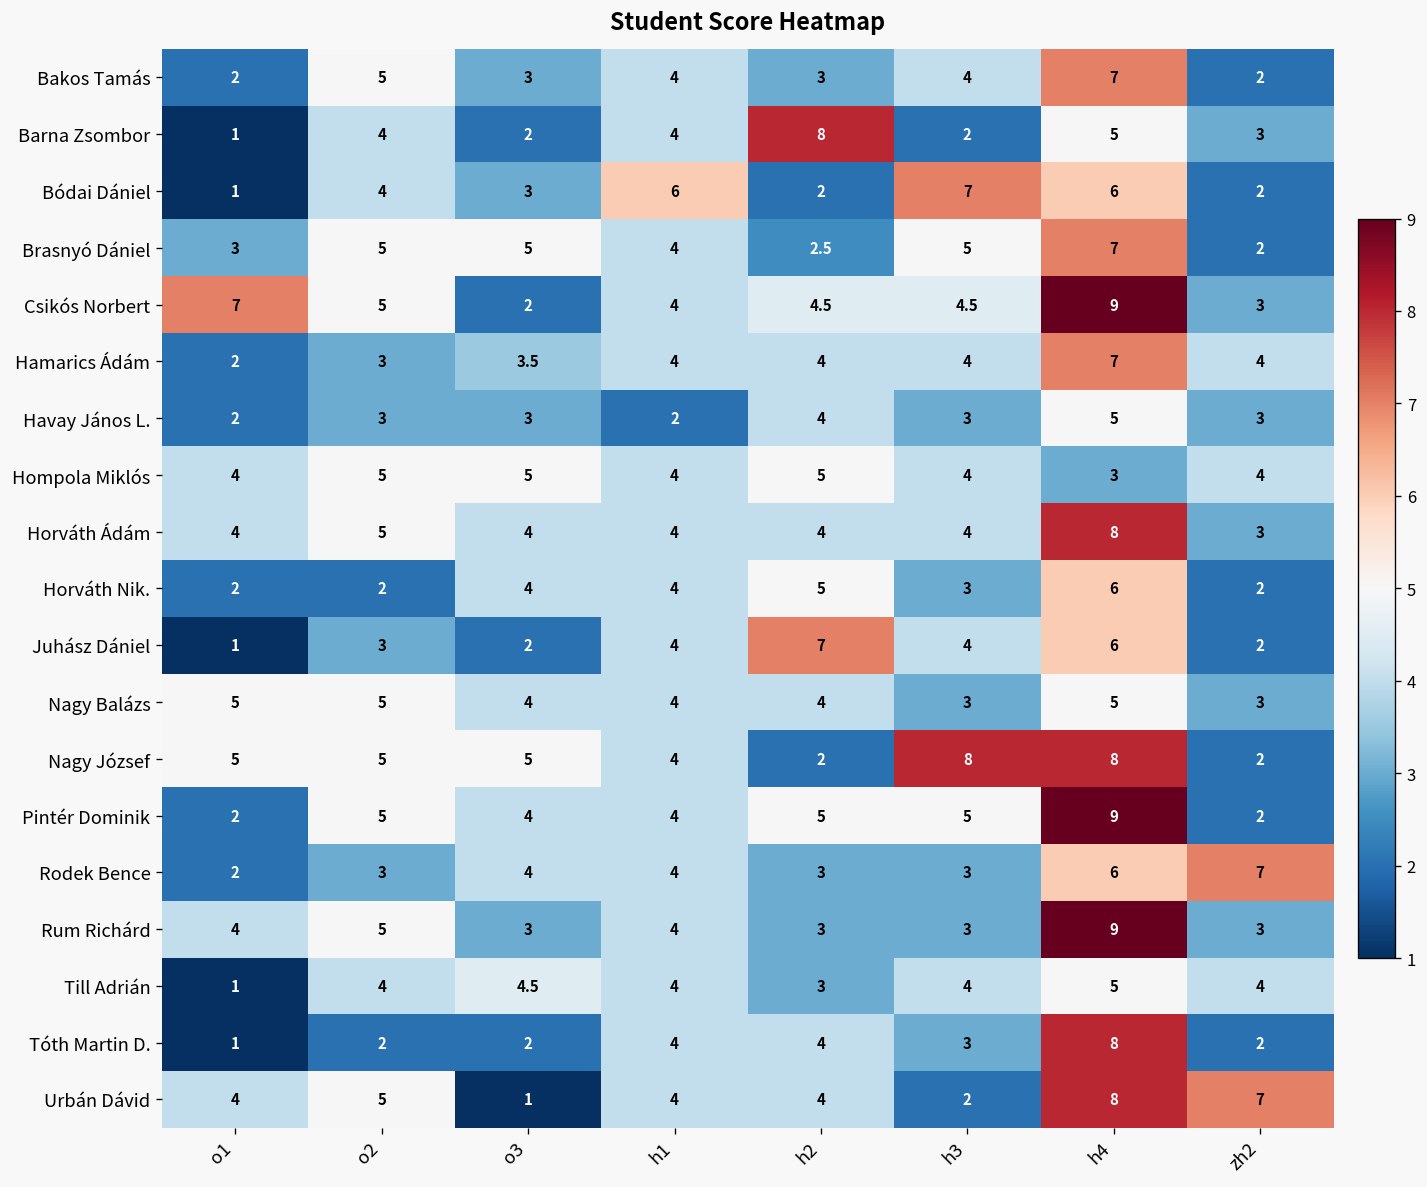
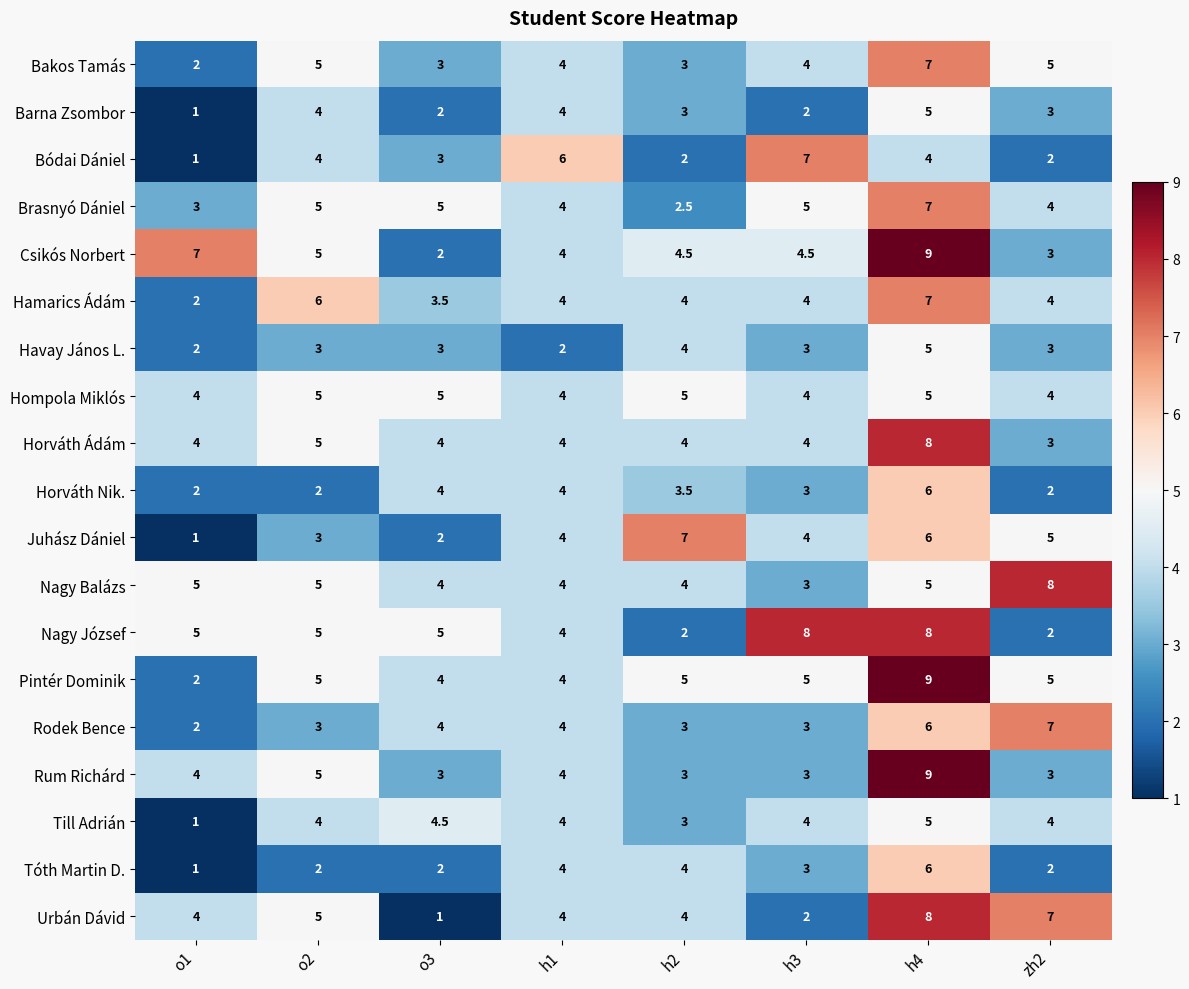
  {
    "Bakos Tamás": {
      "o1": 2,
      "o2": 5,
      "o3": 3,
      "h1": 4,
      "h2": 3,
      "h3": 4,
      "h4": 7,
-     "zh2": 2
+     "zh2": 5
    },
    "Barna Zsombor": {
      "o1": 1,
      "o2": 4,
      "o3": 2,
      "h1": 4,
-     "h2": 8,
+     "h2": 3,
      "h3": 2,
      "h4": 5,
      "zh2": 3
    },
    "Bódai Dániel": {
      "o1": 1,
      "o2": 4,
      "o3": 3,
      "h1": 6,
      "h2": 2,
      "h3": 7,
-     "h4": 6,
+     "h4": 4,
      "zh2": 2
    },
    "Brasnyó Dániel": {
      "o1": 3,
      "o2": 5,
      "o3": 5,
      "h1": 4,
      "h2": 2.5,
      "h3": 5,
      "h4": 7,
-     "zh2": 2
+     "zh2": 4
    },
    "Csikós Norbert": {
      "o1": 7,
      "o2": 5,
      "o3": 2,
      "h1": 4,
      "h2": 4.5,
      "h3": 4.5,
      "h4": 9,
      "zh2": 3
    },
    "Hamarics Ádám": {
      "o1": 2,
-     "o2": 3,
+     "o2": 6,
      "o3": 3.5,
      "h1": 4,
      "h2": 4,
      "h3": 4,
      "h4": 7,
      "zh2": 4
    },
    "Havay János L.": {
      "o1": 2,
      "o2": 3,
      "o3": 3,
      "h1": 2,
      "h2": 4,
      "h3": 3,
      "h4": 5,
      "zh2": 3
    },
    "Hompola Miklós": {
      "o1": 4,
      "o2": 5,
      "o3": 5,
      "h1": 4,
      "h2": 5,
      "h3": 4,
-     "h4": 3,
+     "h4": 5,
      "zh2": 4
    },
    "Horváth Ádám": {
      "o1": 4,
      "o2": 5,
      "o3": 4,
      "h1": 4,
      "h2": 4,
      "h3": 4,
      "h4": 8,
      "zh2": 3
    },
    "Horváth Nik.": {
      "o1": 2,
      "o2": 2,
      "o3": 4,
      "h1": 4,
-     "h2": 5,
+     "h2": 3.5,
      "h3": 3,
      "h4": 6,
      "zh2": 2
    },
    "Juhász Dániel": {
      "o1": 1,
      "o2": 3,
      "o3": 2,
      "h1": 4,
      "h2": 7,
      "h3": 4,
      "h4": 6,
-     "zh2": 2
+     "zh2": 5
    },
    "Nagy Balázs": {
      "o1": 5,
      "o2": 5,
      "o3": 4,
      "h1": 4,
      "h2": 4,
      "h3": 3,
      "h4": 5,
-     "zh2": 3
+     "zh2": 8
    },
    "Nagy József": {
      "o1": 5,
      "o2": 5,
      "o3": 5,
      "h1": 4,
      "h2": 2,
      "h3": 8,
      "h4": 8,
      "zh2": 2
    },
    "Pintér Dominik": {
      "o1": 2,
      "o2": 5,
      "o3": 4,
      "h1": 4,
      "h2": 5,
      "h3": 5,
      "h4": 9,
-     "zh2": 2
+     "zh2": 5
    },
    "Rodek Bence": {
      "o1": 2,
      "o2": 3,
      "o3": 4,
      "h1": 4,
      "h2": 3,
      "h3": 3,
      "h4": 6,
      "zh2": 7
    },
    "Rum Richárd": {
      "o1": 4,
      "o2": 5,
      "o3": 3,
      "h1": 4,
      "h2": 3,
      "h3": 3,
      "h4": 9,
      "zh2": 3
    },
    "Till Adrián": {
      "o1": 1,
      "o2": 4,
      "o3": 4.5,
      "h1": 4,
      "h2": 3,
      "h3": 4,
      "h4": 5,
      "zh2": 4
    },
    "Tóth Martin D.": {
      "o1": 1,
      "o2": 2,
      "o3": 2,
      "h1": 4,
      "h2": 4,
      "h3": 3,
-     "h4": 8,
+     "h4": 6,
      "zh2": 2
    },
    "Urbán Dávid": {
      "o1": 4,
      "o2": 5,
      "o3": 1,
      "h1": 4,
      "h2": 4,
      "h3": 2,
      "h4": 8,
      "zh2": 7
    }
  }
